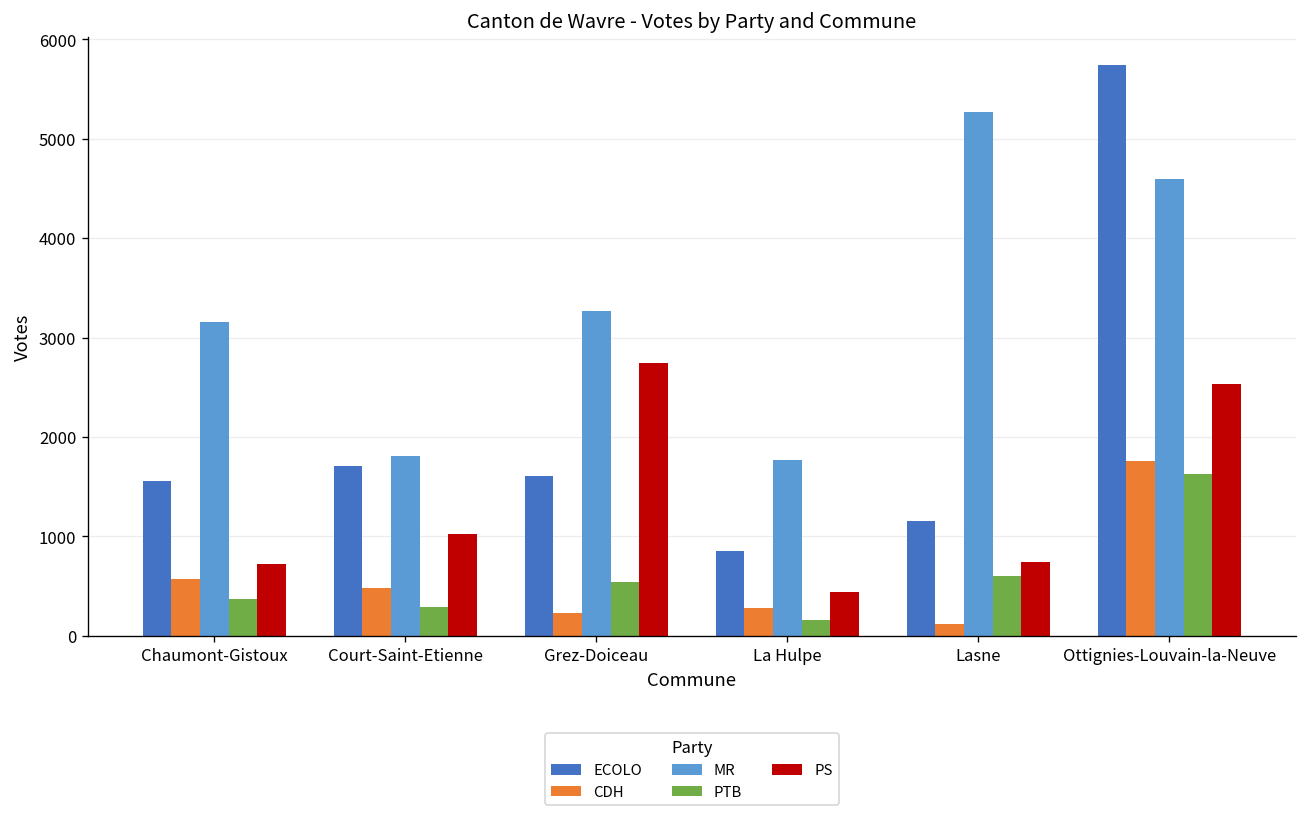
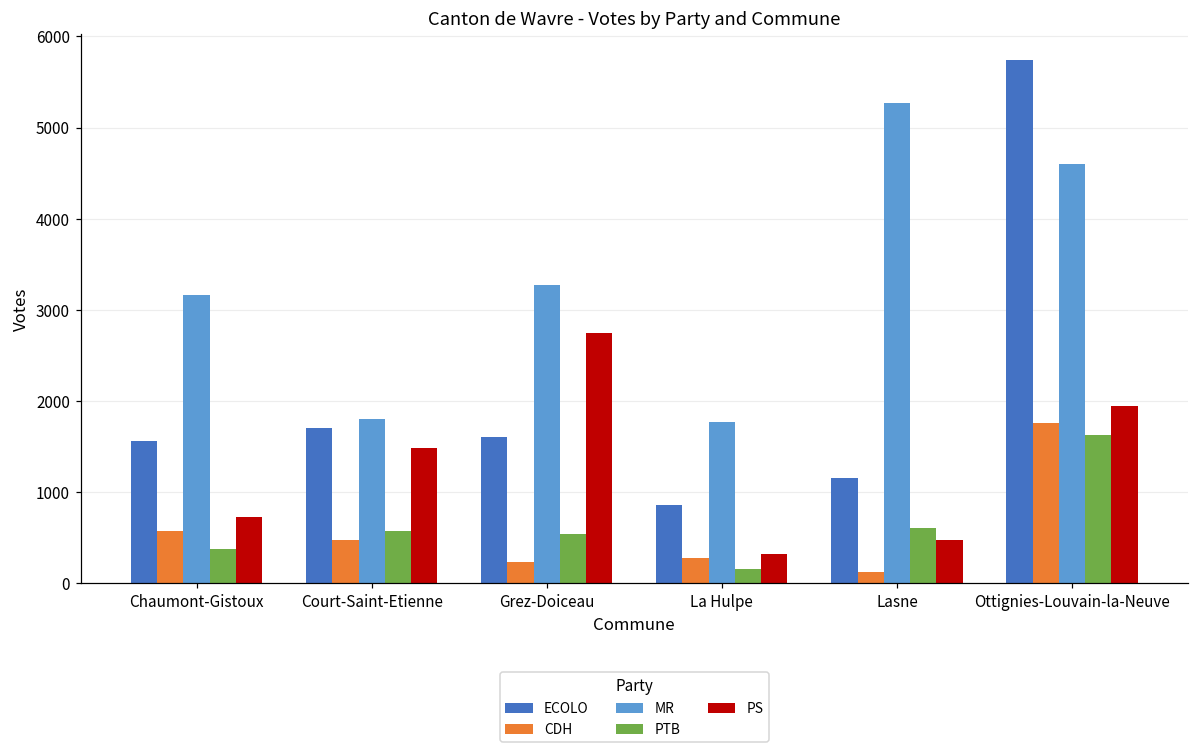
  {
    "CDH": {
      "Chaumont-Gistoux": 600,
      "Court-Saint-Etienne": 500,
      "Grez-Doiceau": 200,
      "La Hulpe": 300,
      "Lasne": 100,
      "Ottignies-Louvain-la-Neuve": 1800
    },
    "PTB": {
      "Chaumont-Gistoux": 400,
-     "Court-Saint-Etienne": 300,
+     "Court-Saint-Etienne": 600,
      "Grez-Doiceau": 500,
      "La Hulpe": 200,
      "Lasne": 600,
      "Ottignies-Louvain-la-Neuve": 1600
    },
    "PS": {
      "Chaumont-Gistoux": 700,
-     "Court-Saint-Etienne": 1000,
+     "Court-Saint-Etienne": 1500,
      "Grez-Doiceau": 2700,
-     "La Hulpe": 400,
-     "Lasne": 700,
-     "Ottignies-Louvain-la-Neuve": 2500
+     "La Hulpe": 300,
+     "Lasne": 500,
+     "Ottignies-Louvain-la-Neuve": 1900
    }
  }
